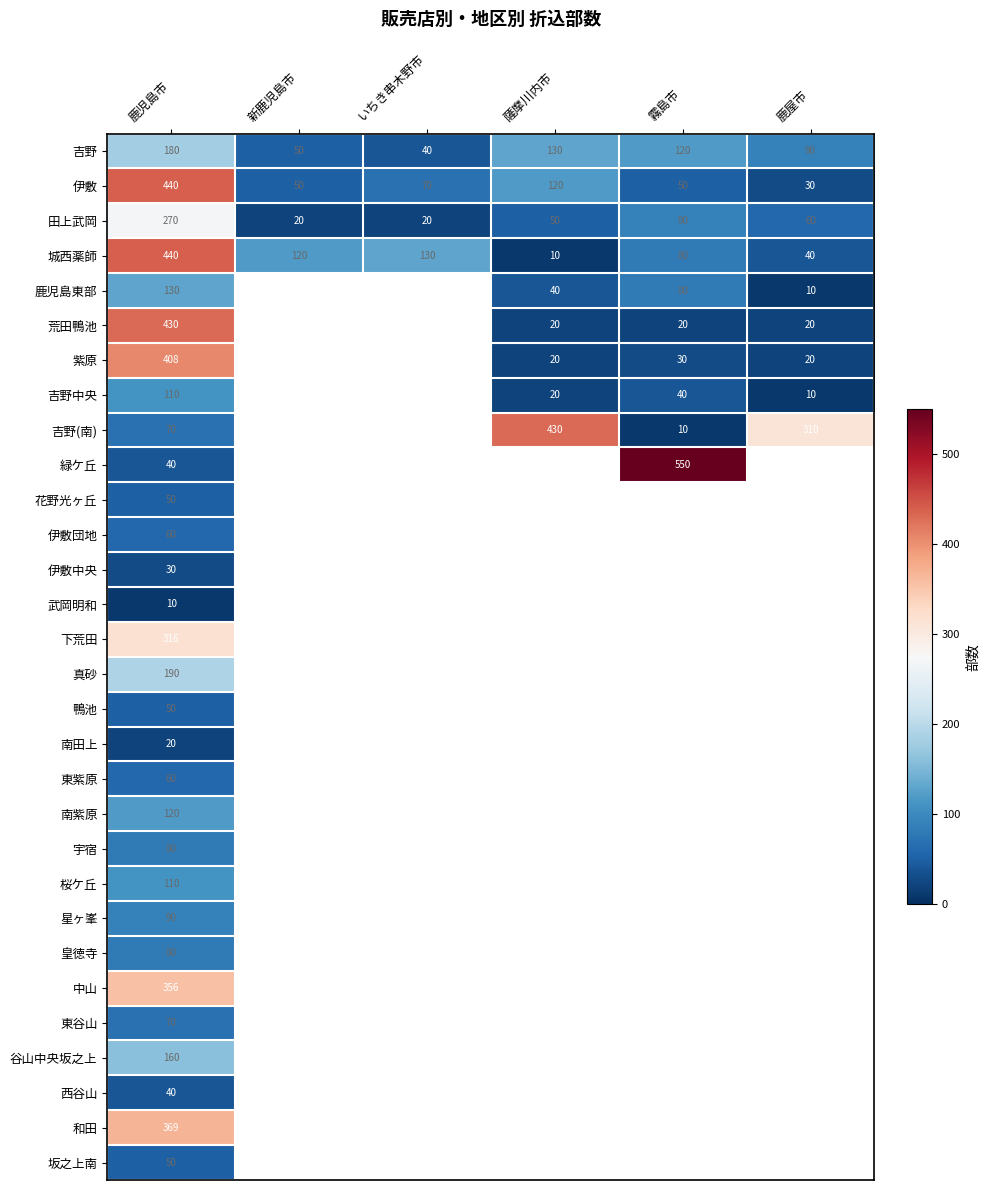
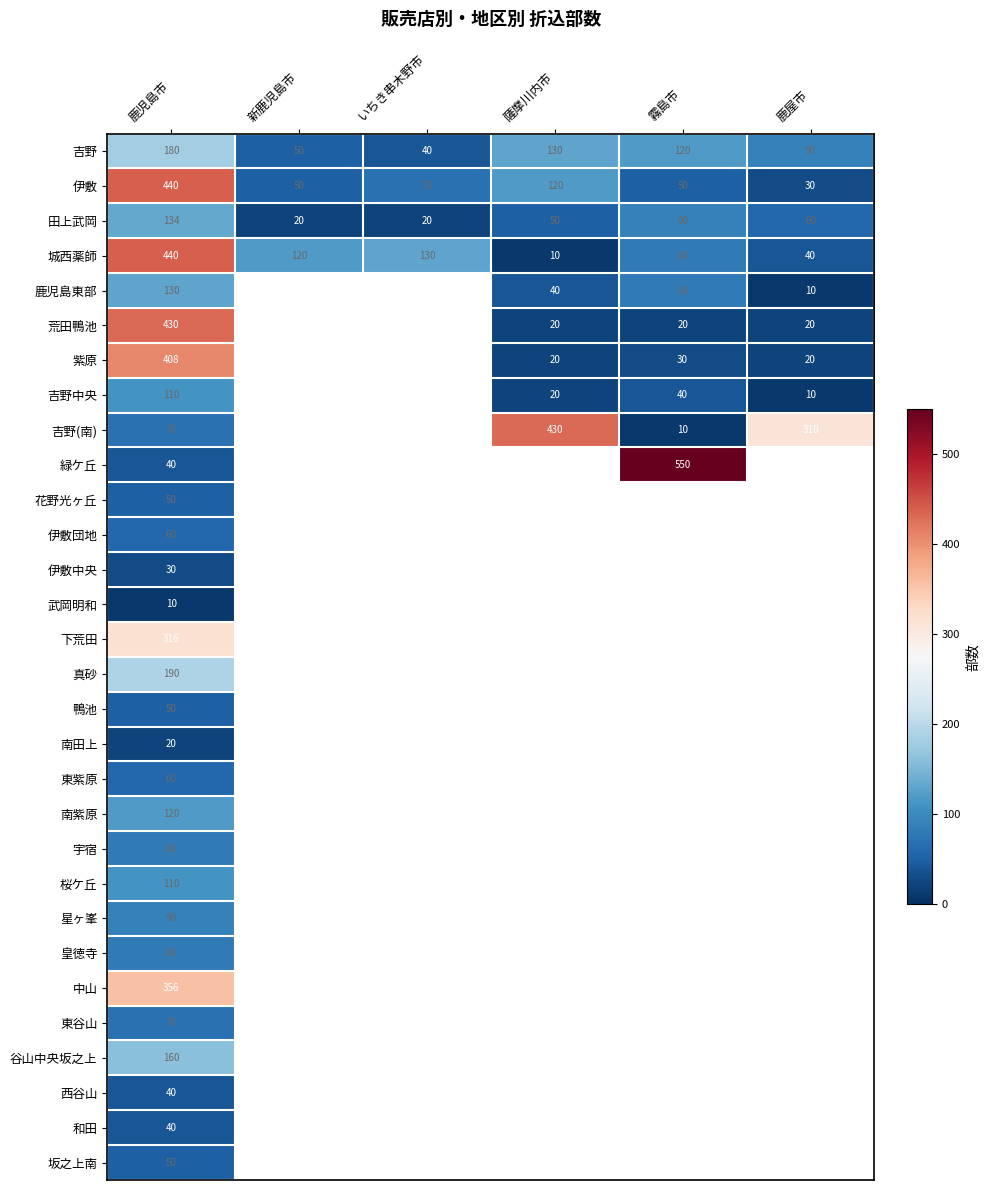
  {
    "吉野": {
      "鹿児島市": 180,
      "新鹿児島市": 50,
      "いちき串木野市": 40,
      "薩摩川内市": 130,
      "霧島市": 120,
      "鹿屋市": 90
    },
    "伊敷": {
      "鹿児島市": 440,
      "新鹿児島市": 50,
      "いちき串木野市": 70,
      "薩摩川内市": 120,
      "霧島市": 50,
      "鹿屋市": 30
    },
    "田上武岡": {
-     "鹿児島市": 270,
+     "鹿児島市": 134,
      "新鹿児島市": 20,
      "いちき串木野市": 20,
      "薩摩川内市": 50,
      "霧島市": 90,
      "鹿屋市": 60
    },
    "城西薬師": {
      "鹿児島市": 440,
      "新鹿児島市": 120,
      "いちき串木野市": 130,
      "薩摩川内市": 10,
      "霧島市": 80,
      "鹿屋市": 40
    },
    "鹿児島東部": {
      "鹿児島市": 130,
      "薩摩川内市": 40,
      "霧島市": 80,
      "鹿屋市": 10
    },
    "荒田鴨池": {
      "鹿児島市": 430,
      "薩摩川内市": 20,
      "霧島市": 20,
      "鹿屋市": 20
    },
    "紫原": {
      "鹿児島市": 408,
      "薩摩川内市": 20,
      "霧島市": 30,
      "鹿屋市": 20
    },
    "吉野中央": {
      "鹿児島市": 110,
      "薩摩川内市": 20,
      "霧島市": 40,
      "鹿屋市": 10
    },
    "吉野(南)": {
      "鹿児島市": 70,
      "薩摩川内市": 430,
      "霧島市": 10
    },
    "緑ケ丘": {
      "鹿児島市": 40,
      "霧島市": 550
    },
    "花野光ヶ丘": {
      "鹿児島市": 50
    },
    "伊敷団地": {
      "鹿児島市": 60
    },
    "伊敷中央": {
      "鹿児島市": 30
    },
    "武岡明和": {
      "鹿児島市": 10
    },
    "真砂": {
      "鹿児島市": 190
    },
    "鴨池": {
      "鹿児島市": 50
    },
    "南田上": {
      "鹿児島市": 20
    },
    "東紫原": {
      "鹿児島市": 60
    },
    "南紫原": {
      "鹿児島市": 120
    },
    "宇宿": {
      "鹿児島市": 80
    },
    "桜ケ丘": {
      "鹿児島市": 110
    },
    "星ヶ峯": {
      "鹿児島市": 90
    },
    "皇徳寺": {
      "鹿児島市": 80
    },
    "中山": {
      "鹿児島市": 356
    },
    "東谷山": {
      "鹿児島市": 70
    },
    "谷山中央坂之上": {
      "鹿児島市": 160
    },
    "西谷山": {
      "鹿児島市": 40
    },
    "和田": {
-     "鹿児島市": 369
+     "鹿児島市": 40
    },
    "坂之上南": {
      "鹿児島市": 50
    }
  }
